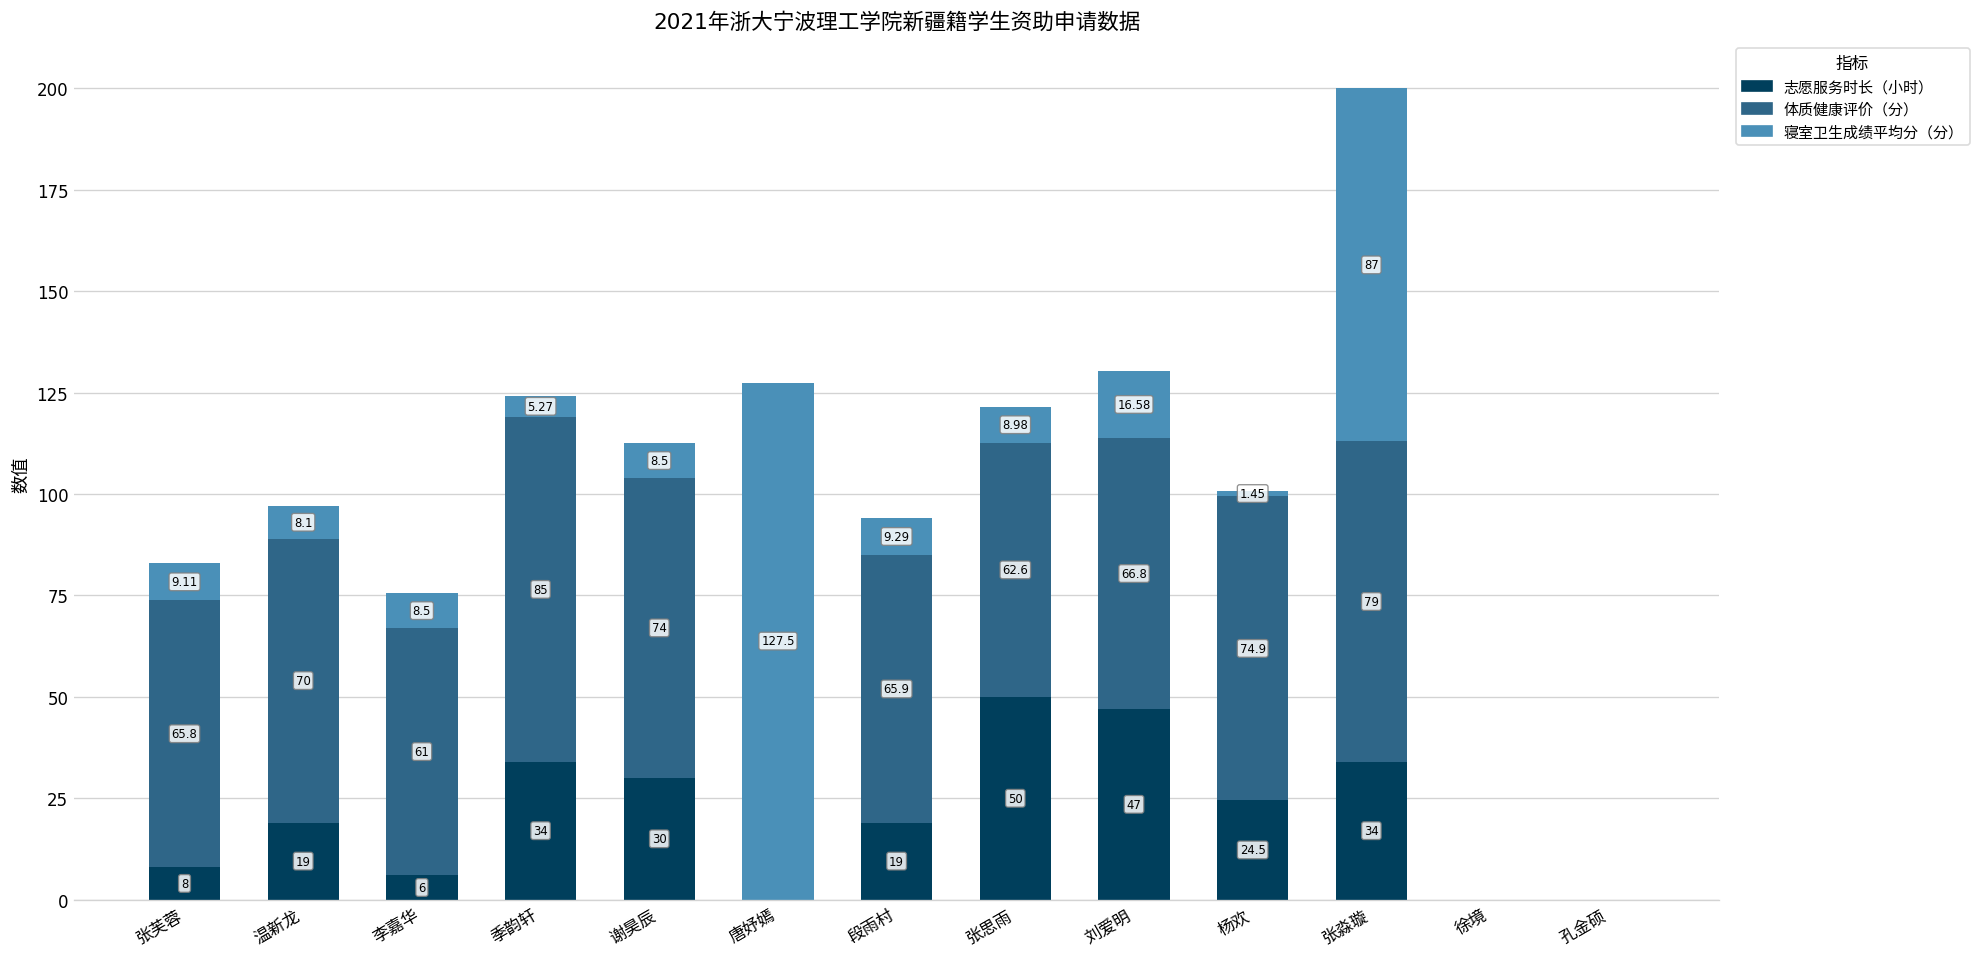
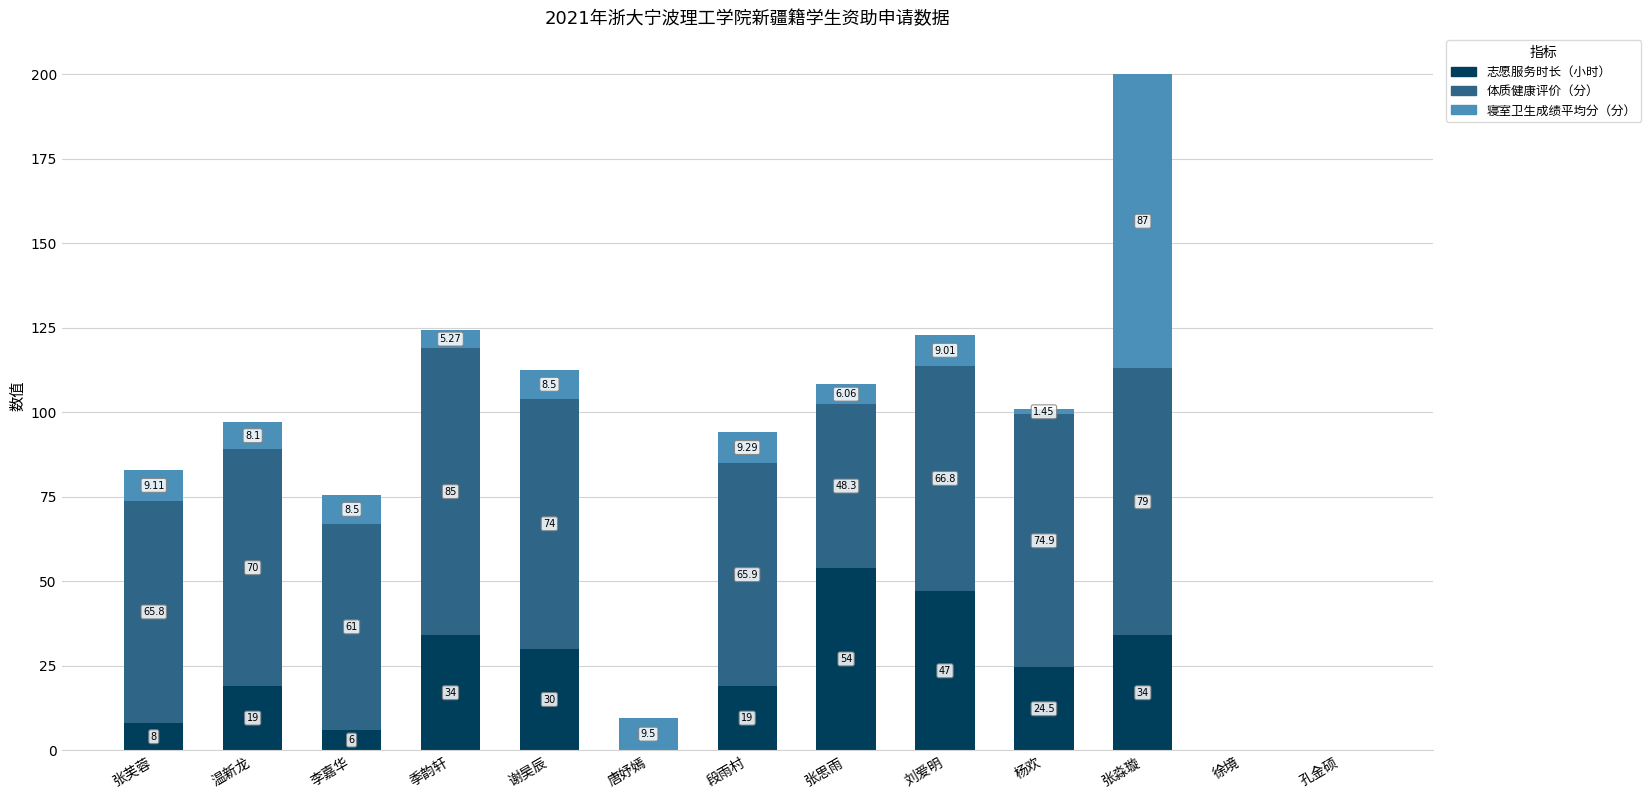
  {
    "志愿服务时长（小时）": {
-     "张思雨": 50
+     "张思雨": 54
    },
    "体质健康评价（分）": {
-     "张思雨": 62.6
+     "张思雨": 48.3
    },
    "寝室卫生成绩平均分（分）": {
-     "唐妤嫣": 127.5,
-     "张思雨": 8.98,
-     "刘爱明": 16.58
+     "唐妤嫣": 9.5,
+     "张思雨": 6.06,
+     "刘爱明": 9.01
    }
  }
